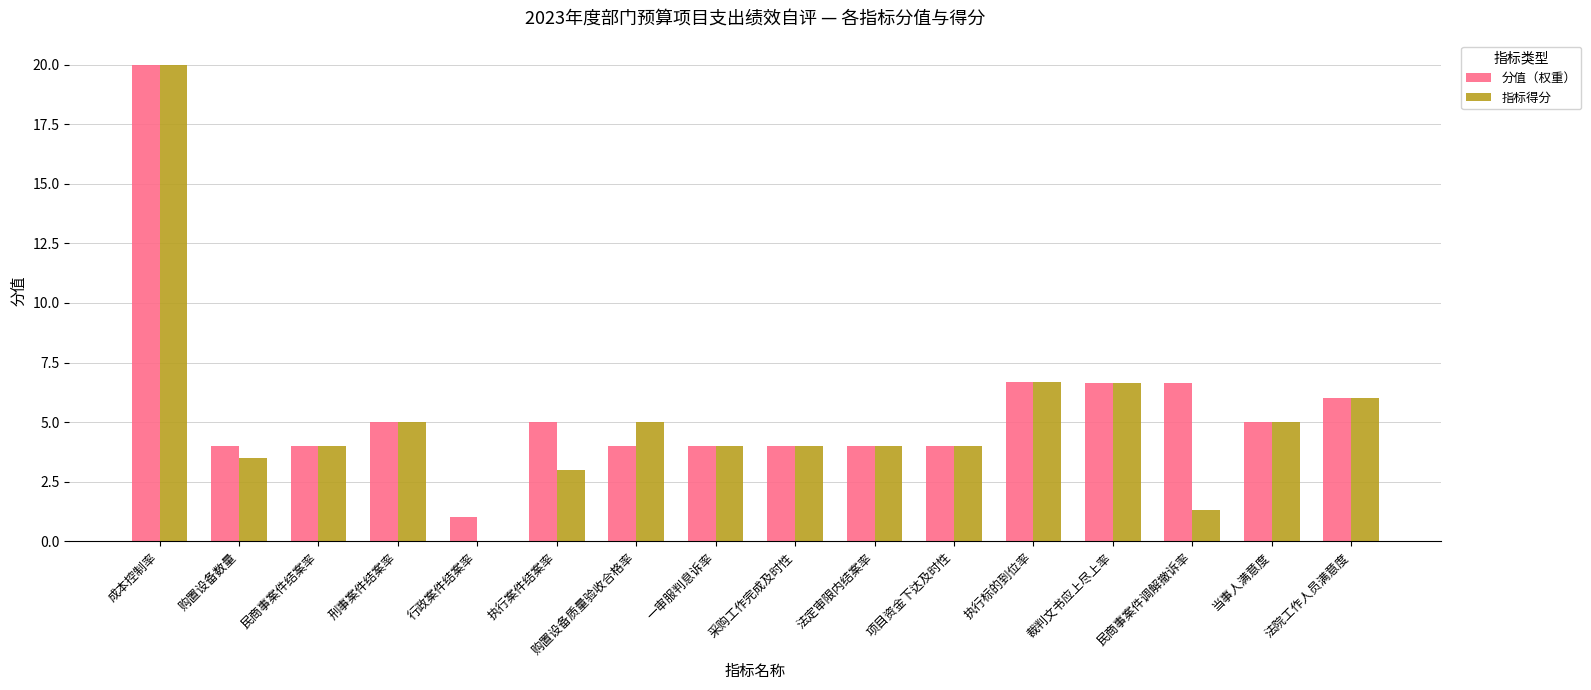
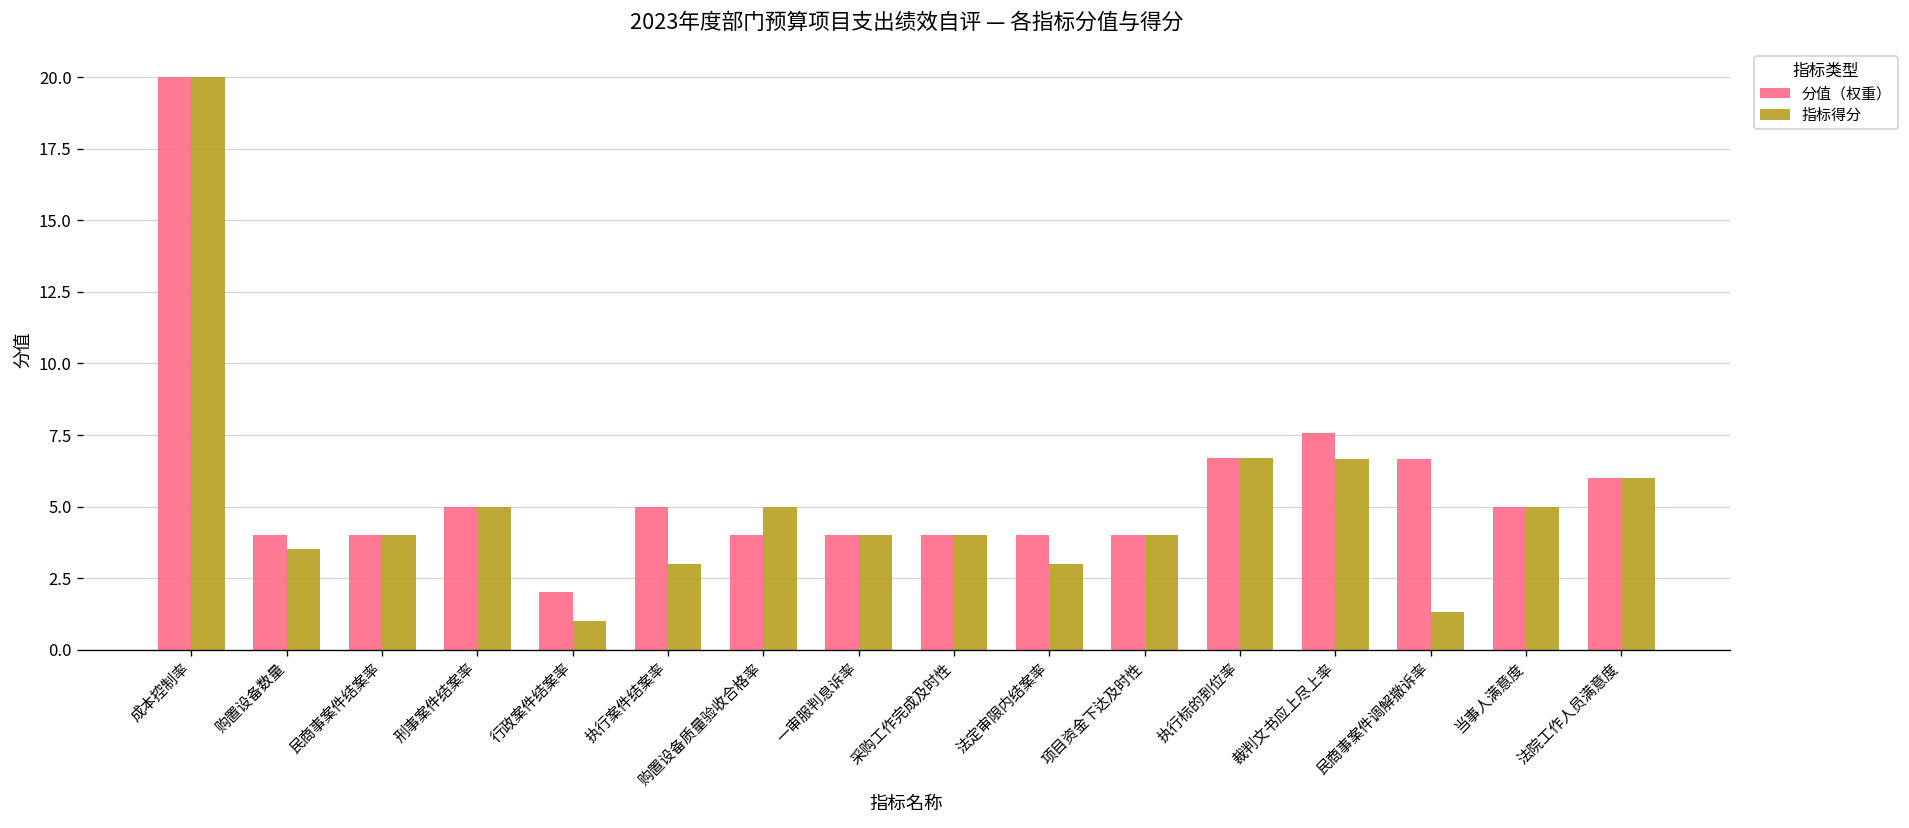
  {
    "分值（权重）": {
      "成本控制率": 20.0,
      "购置设备数量": 4.0,
      "民商事案件结案率": 4.0,
      "刑事案件结案率": 5.0,
-     "行政案件结案率": 1,
+     "行政案件结案率": 2,
      "执行案件结案率": 5.0,
      "购置设备质量验收合格率": 4.0,
      "一审服判息诉率": 4.0,
      "采购工作完成及时性": 4.0,
      "法定审限内结案率": 4.0,
      "项目资金下达及时性": 4.0,
      "执行标的到位率": 6.7,
-     "裁判文书应上尽上率": 6.7,
+     "裁判文书应上尽上率": 7.6,
      "民商事案件调解撤诉率": 6.7,
      "当事人满意度": 5.0,
      "法院工作人员满意度": 6.0
    },
    "指标得分": {
      "成本控制率": 20,
      "购置设备数量": 3.5,
      "民商事案件结案率": 4,
      "刑事案件结案率": 5,
-     "行政案件结案率": 0,
+     "行政案件结案率": 1,
      "执行案件结案率": 3,
      "购置设备质量验收合格率": 5,
      "一审服判息诉率": 4,
      "采购工作完成及时性": 4,
-     "法定审限内结案率": 4,
+     "法定审限内结案率": 3,
      "项目资金下达及时性": 4,
      "执行标的到位率": 6.7,
      "裁判文书应上尽上率": 6.7,
      "民商事案件调解撤诉率": 1.3,
      "当事人满意度": 5,
      "法院工作人员满意度": 6
    }
  }
